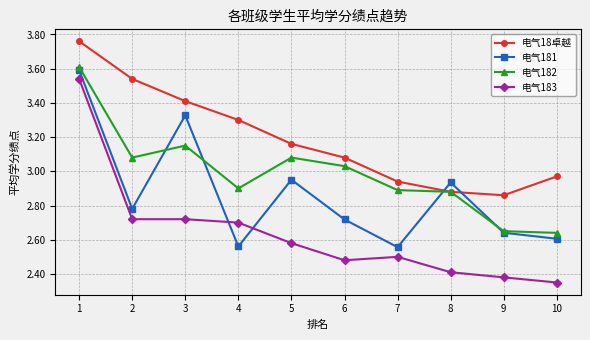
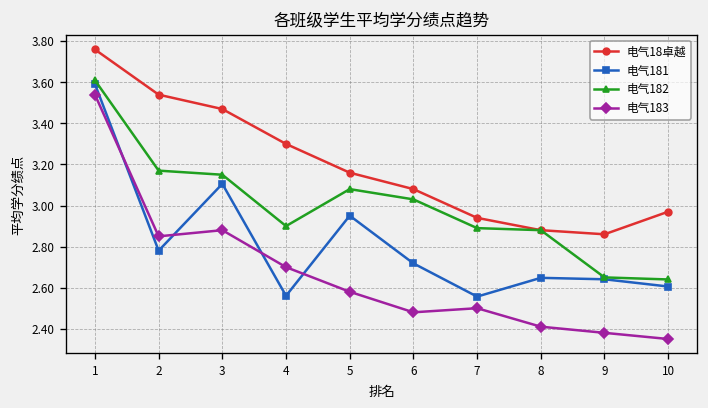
  {
    "电气18卓越": {
      "1": 3.76,
      "2": 3.54,
-     "3": 3.41,
+     "3": 3.47,
      "4": 3.30,
      "5": 3.16,
      "6": 3.08,
      "7": 2.94,
      "9": 2.86,
      "10": 2.97
    },
    "电气181": {
      "1": 3.59,
      "2": 2.78,
-     "3": 3.33,
+     "3": 3.11,
      "4": 2.56,
      "5": 2.95,
      "6": 2.72,
      "7": 2.56,
-     "8": 2.93,
+     "8": 2.65,
      "10": 2.61
    },
    "电气182": {
      "1": 3.61,
-     "2": 3.08,
+     "2": 3.17,
      "3": 3.15,
      "4": 2.90,
      "5": 3.08,
      "6": 3.03,
      "7": 2.89,
      "10": 2.64
    },
    "电气183": {
      "1": 3.54,
-     "2": 2.72,
-     "3": 2.72,
+     "2": 2.85,
+     "3": 2.88,
      "4": 2.70,
      "5": 2.58,
      "6": 2.48,
      "7": 2.50,
      "8": 2.41,
      "9": 2.38,
      "10": 2.35
    }
  }
